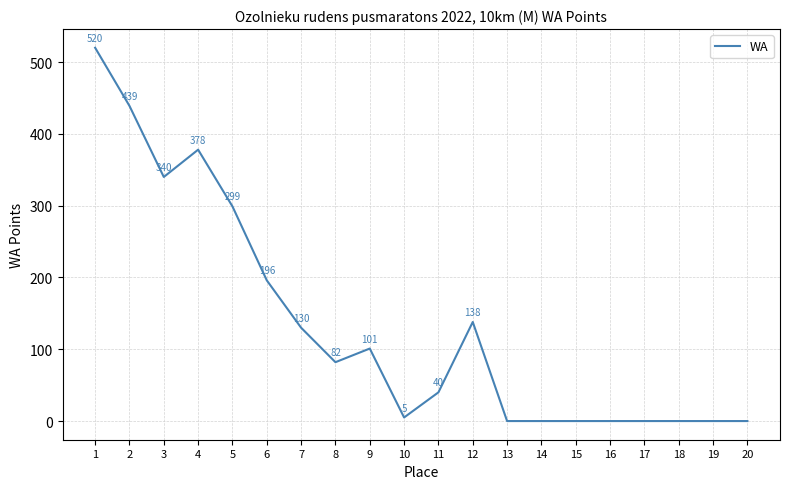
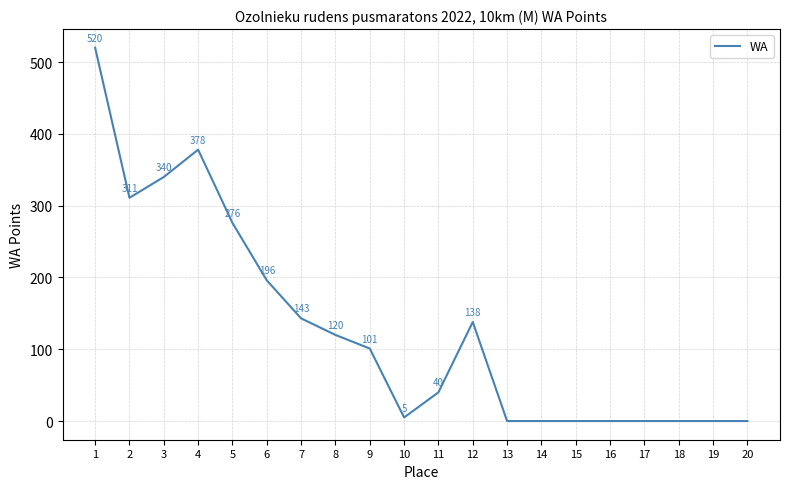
  {
    "1": 520,
-   "2": 439,
+   "2": 311,
    "3": 340,
    "4": 378,
-   "5": 299,
+   "5": 276,
    "6": 196,
-   "7": 130,
-   "8": 82,
+   "7": 143,
+   "8": 120,
    "9": 101,
    "10": 5,
    "11": 40,
    "12": 138
  }
